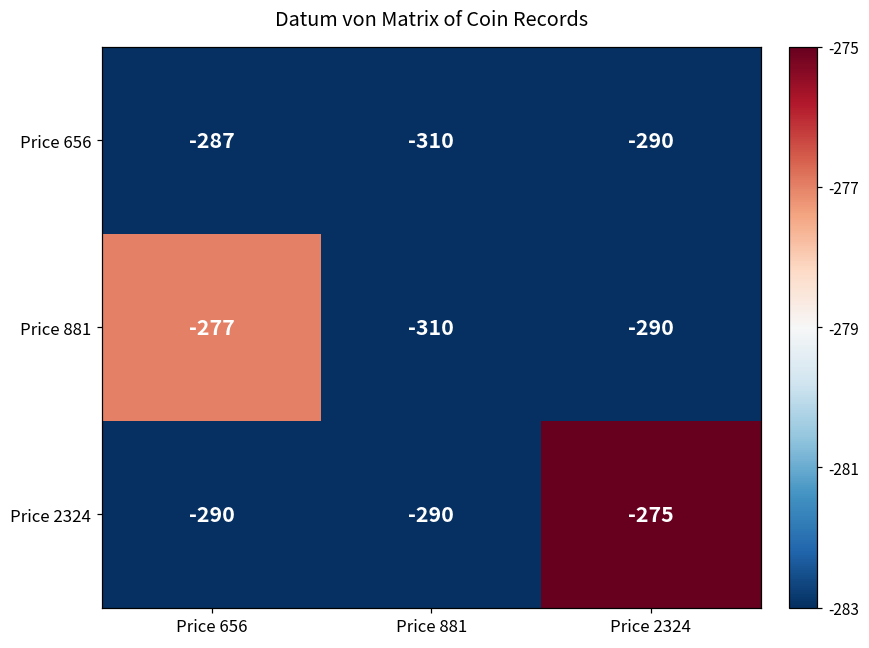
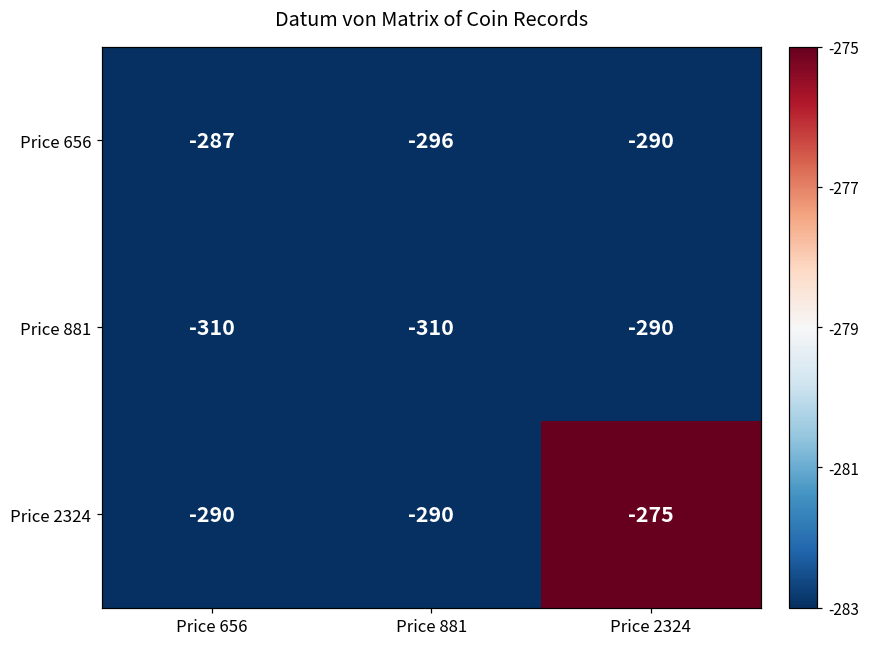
  {
    "Price 656": {
      "Price 656": -287,
-     "Price 881": -310,
+     "Price 881": -296,
      "Price 2324": -290
    },
    "Price 881": {
-     "Price 656": -277,
+     "Price 656": -310,
      "Price 881": -310,
      "Price 2324": -290
    },
    "Price 2324": {
      "Price 656": -290,
      "Price 881": -290,
      "Price 2324": -275
    }
  }
